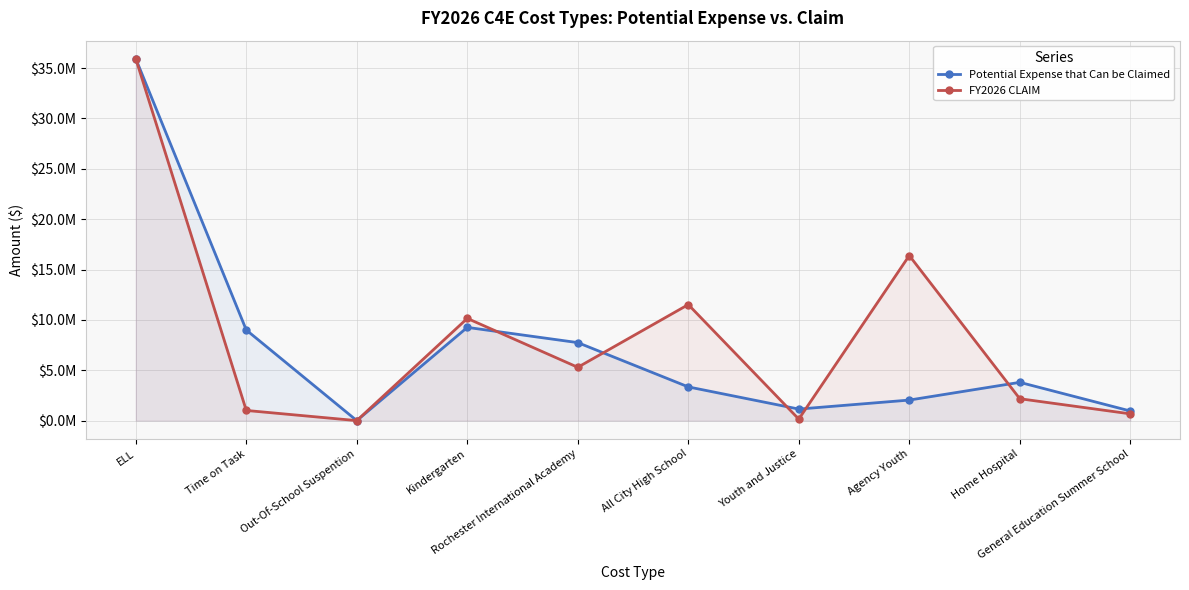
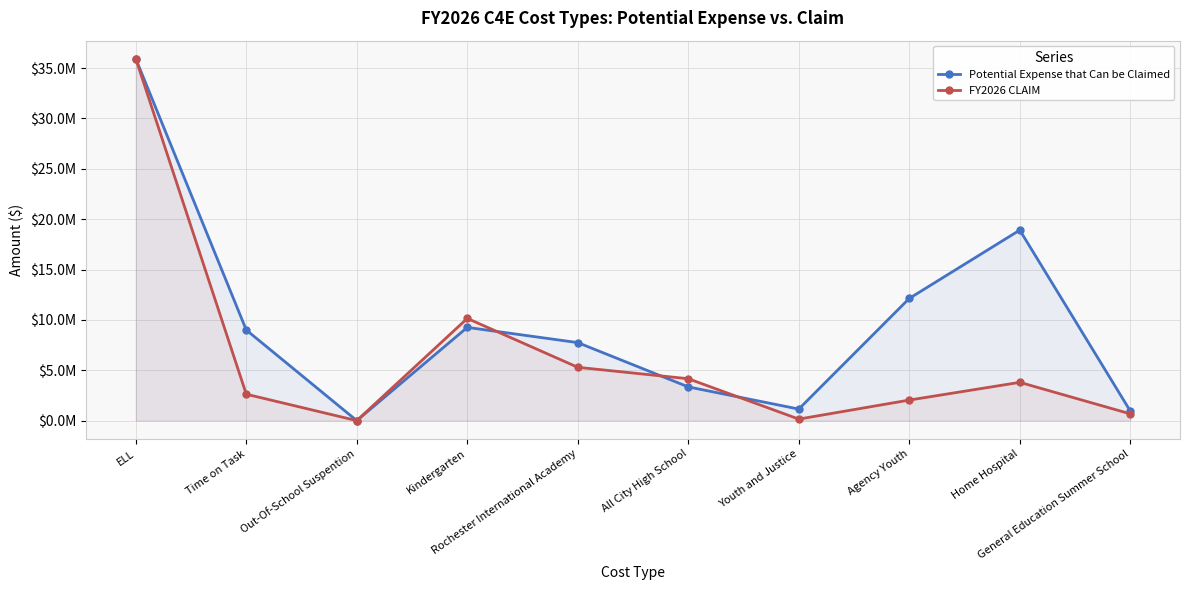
  {
    "Potential Expense that Can be Claimed": {
      "Time on Task": "$9000000",
      "Kindergarten": "$9300000",
      "Rochester International Academy": "$7700000",
      "All City High School": "$3300000",
      "Youth and Justice": "$1100000",
-     "Agency Youth": "$2000000",
-     "Home Hospital": "$3800000",
+     "Agency Youth": "$12100000",
+     "Home Hospital": "$18900000",
      "General Education Summer School": "$1000000"
    },
    "FY2026 CLAIM": {
-     "Time on Task": "$1000000",
+     "Time on Task": "$2600000",
      "Kindergarten": "$10100000",
      "Rochester International Academy": "$5300000",
-     "All City High School": "$11500000",
+     "All City High School": "$4200000",
      "Youth and Justice": "$200000",
-     "Agency Youth": "$16400000",
-     "Home Hospital": "$2200000",
+     "Agency Youth": "$2000000",
+     "Home Hospital": "$3800000",
      "General Education Summer School": "$700000"
    }
  }
